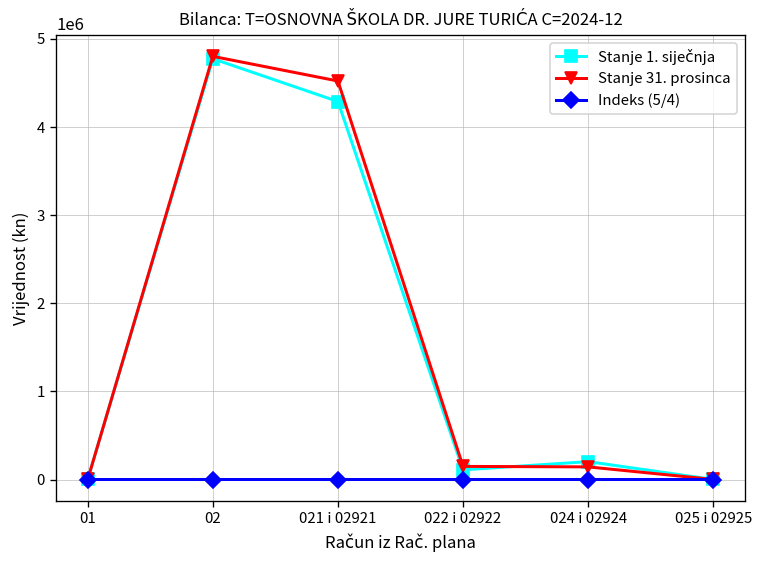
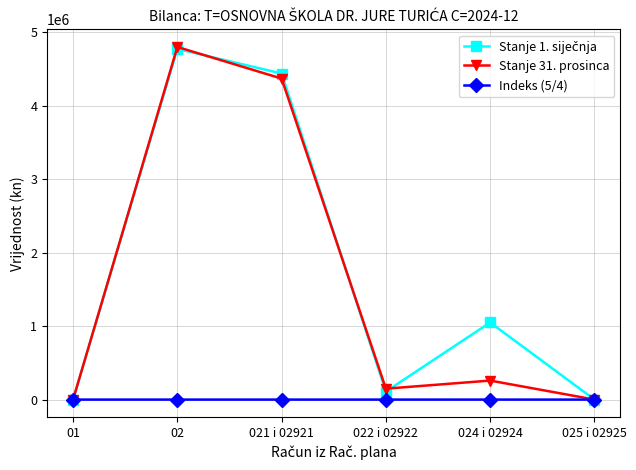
  {
    "Stanje 1. siječnja": {
-     "021 i 02921": 4300000,
+     "021 i 02921": 4400000,
      "022 i 02922": 100000,
-     "024 i 02924": 200000
+     "024 i 02924": 1100000
    },
    "Stanje 31. prosinca": {
-     "021 i 02921": 4500000,
+     "021 i 02921": 4400000,
      "022 i 02922": 100000,
-     "024 i 02924": 100000
+     "024 i 02924": 300000
    },
    "Indeks (5/4)": {
      "02": 0,
      "021 i 02921": 0,
      "022 i 02922": 0,
      "024 i 02924": 0
    }
  }
